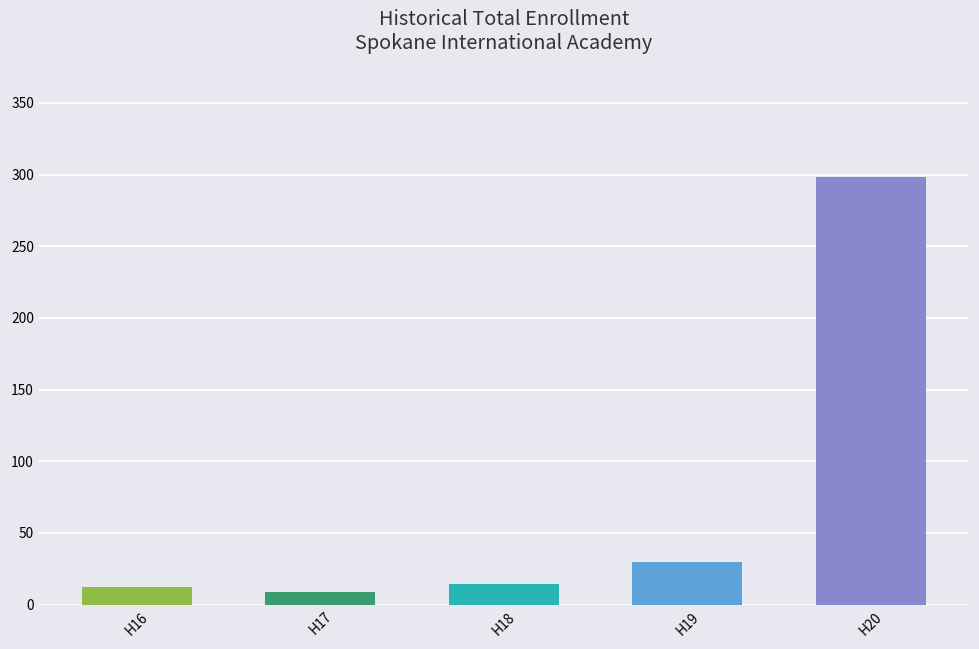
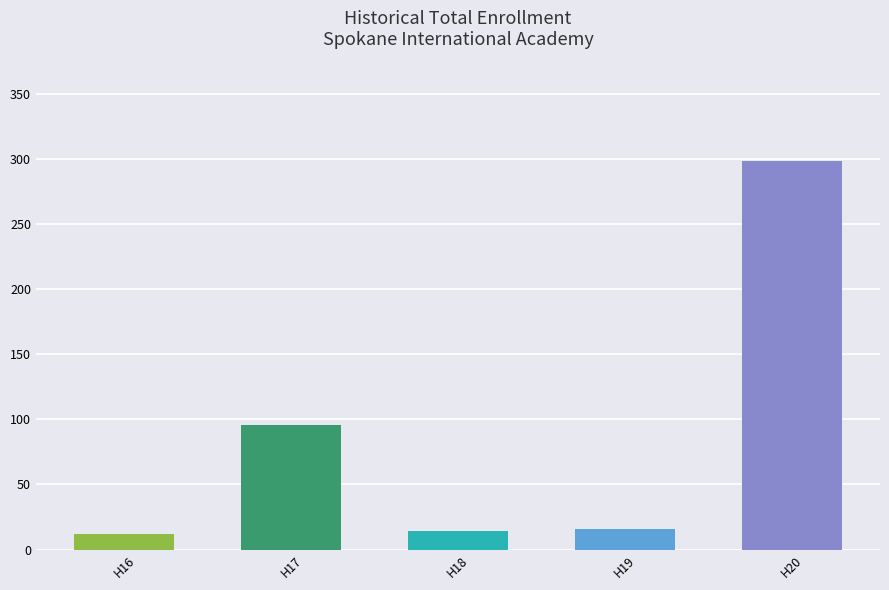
  {
    "H16": 12,
-   "H17": 9,
+   "H17": 96,
    "H18": 14,
-   "H19": 30,
+   "H19": 16,
    "H20": 298
  }
